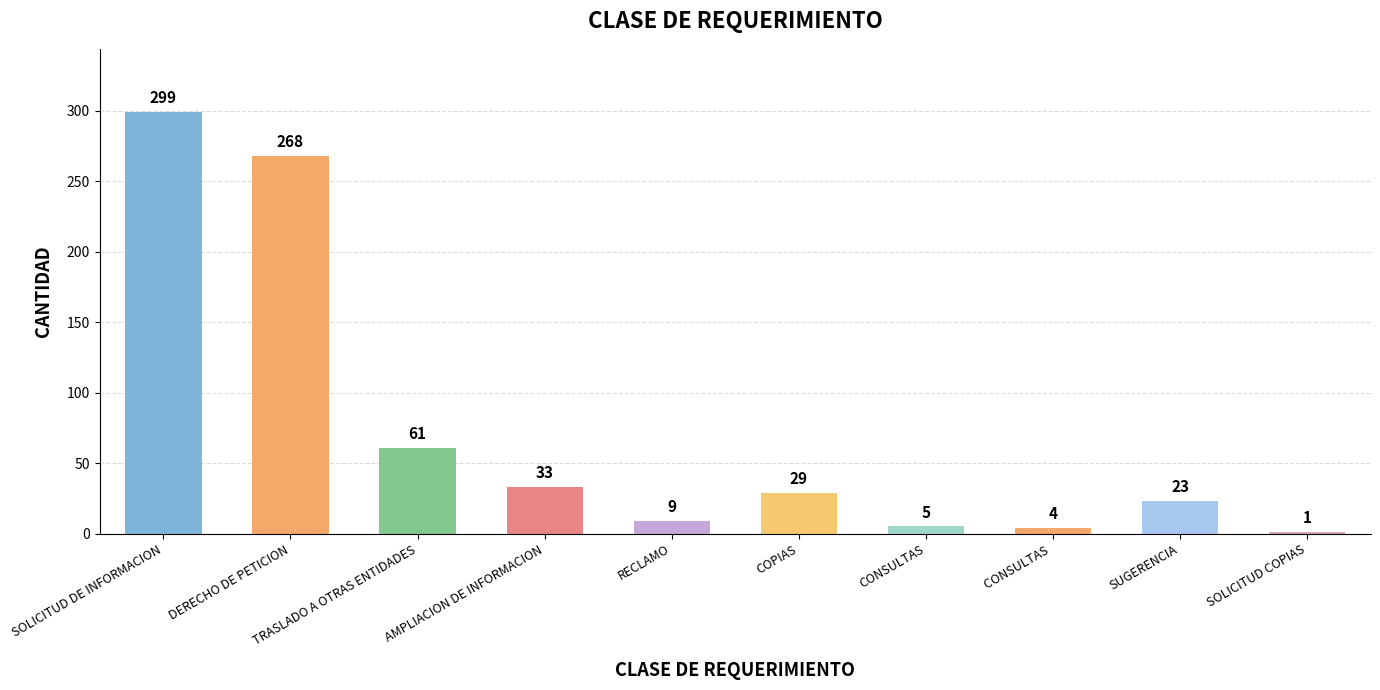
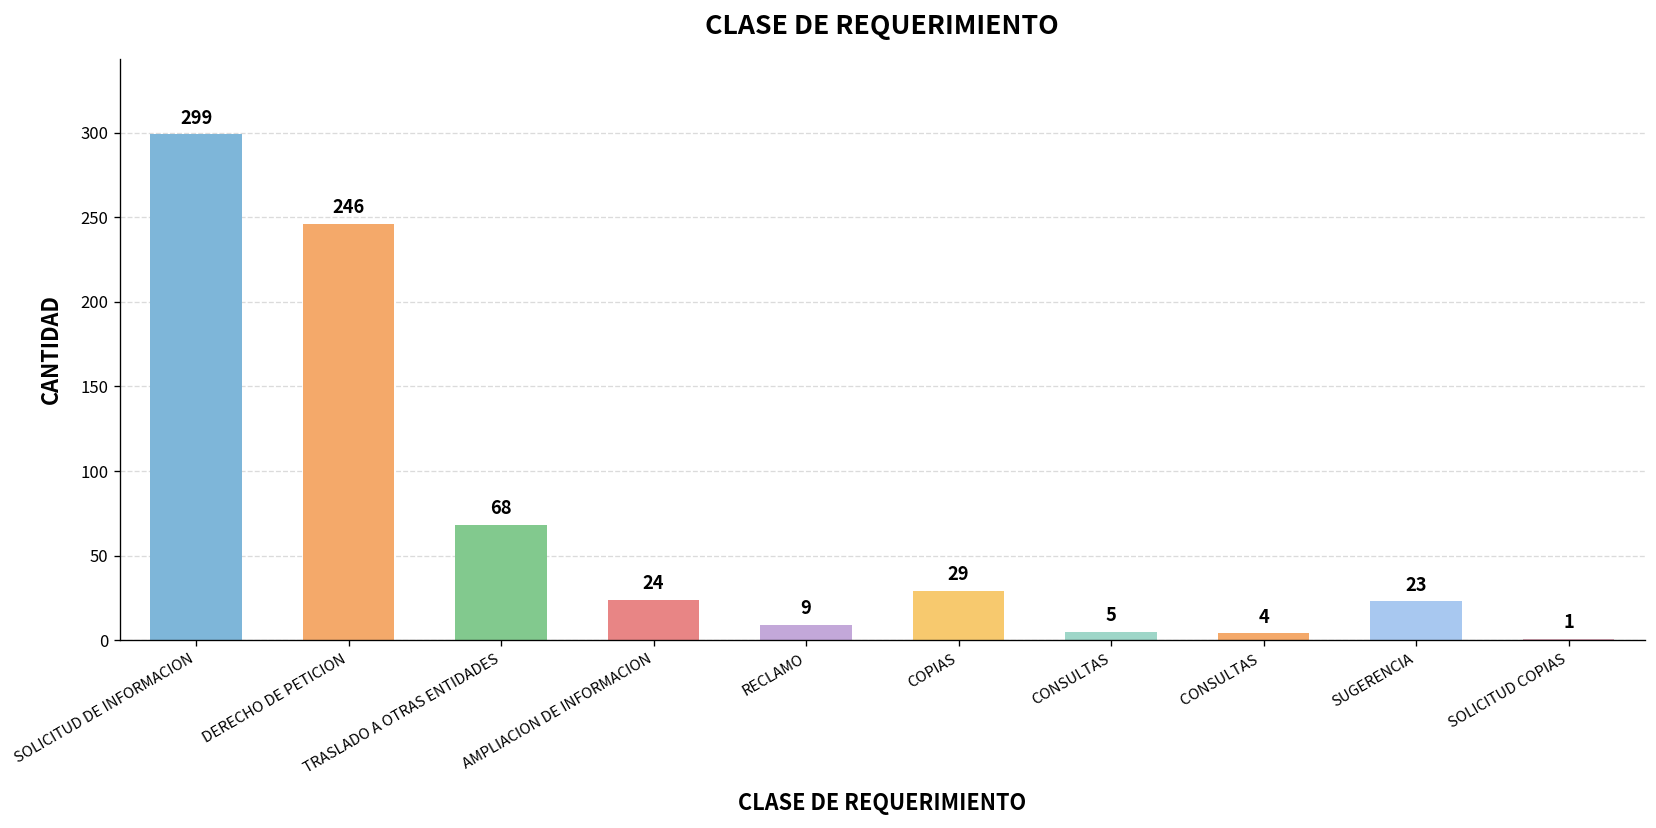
  {
    "SOLICITUD DE INFORMACION": 299,
-   "DERECHO DE PETICION": 268,
-   "TRASLADO A OTRAS ENTIDADES": 61,
-   "AMPLIACION DE INFORMACION": 33,
+   "DERECHO DE PETICION": 246,
+   "TRASLADO A OTRAS ENTIDADES": 68,
+   "AMPLIACION DE INFORMACION": 24,
    "RECLAMO": 9,
    "COPIAS": 29,
    "SUGERENCIA": 23,
    "SOLICITUD COPIAS": 1
  }
